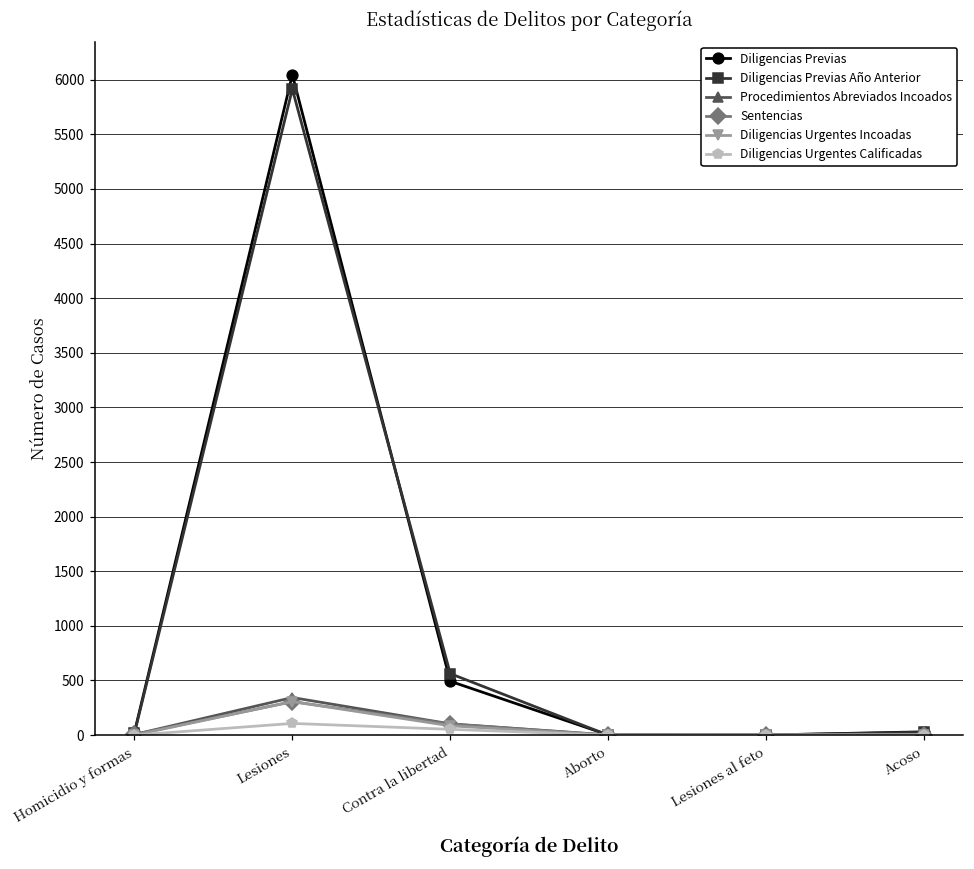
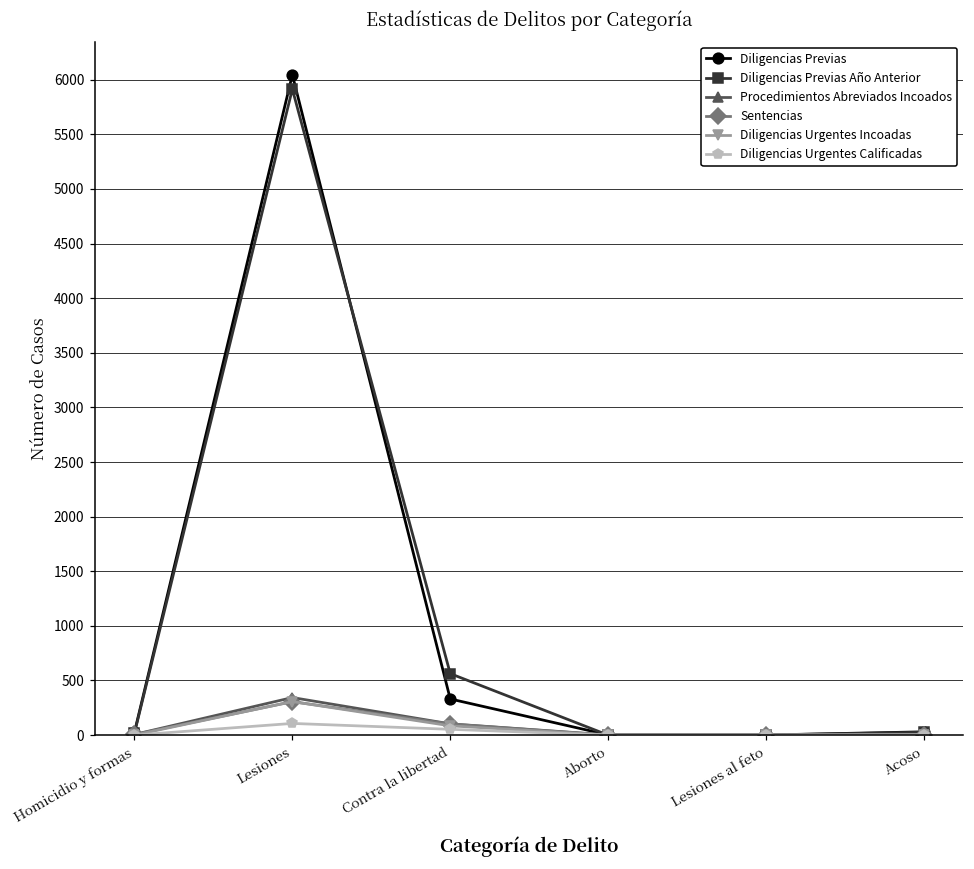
  {
    "Diligencias Previas": {
      "Lesiones": 6000,
-     "Contra la libertad": 500
+     "Contra la libertad": 300
    }
  }
